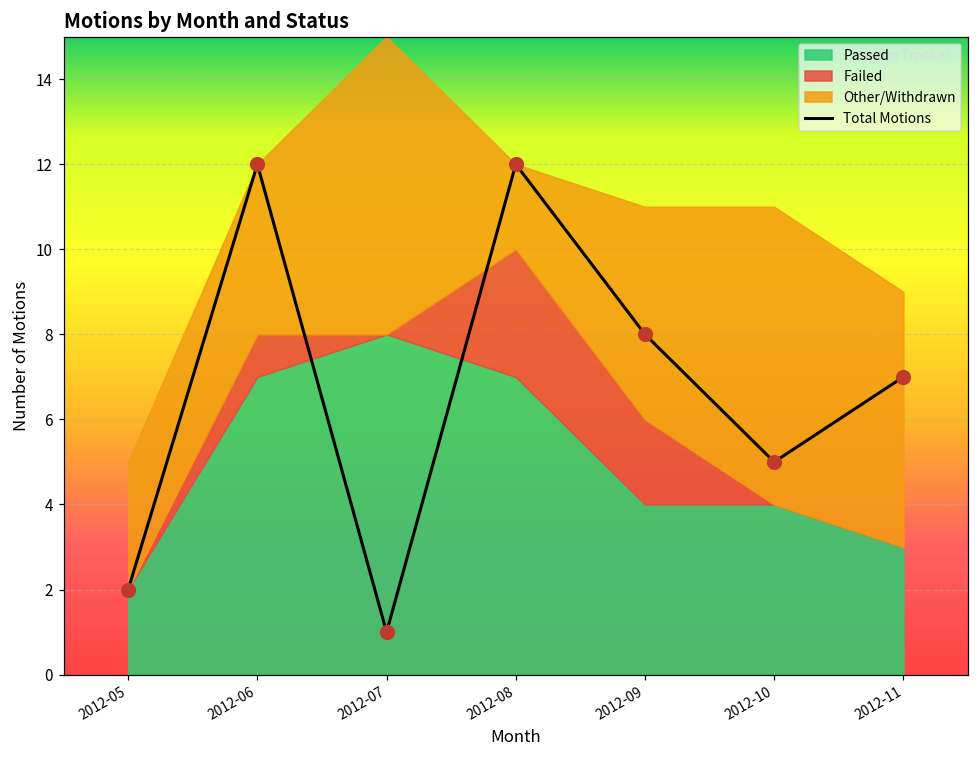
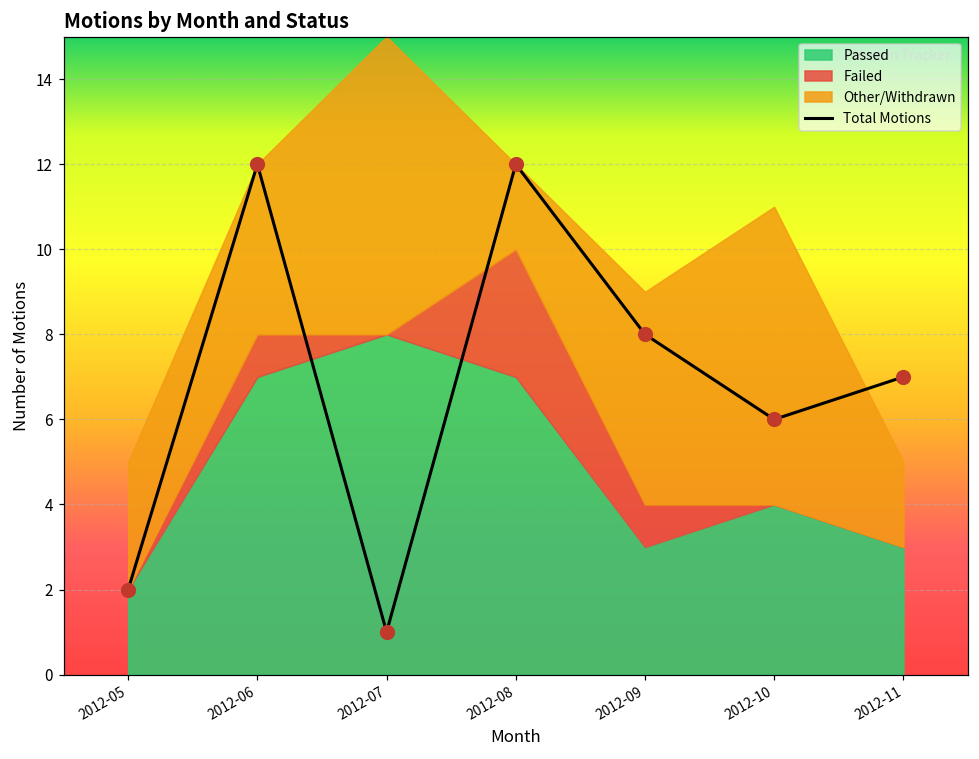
  {
    "Passed": {
      "2012-06": 7,
      "2012-08": 7,
-     "2012-09": 4
+     "2012-09": 3
    },
    "Total Motions": {
      "2012-07": 1,
      "2012-09": 8,
-     "2012-10": 5,
+     "2012-10": 6,
      "2012-11": 7
    },
    "Failed": {
-     "2012-09": 2
+     "2012-09": 1
    },
    "Other/Withdrawn": {
-     "2012-11": 6
+     "2012-11": 2
    }
  }
